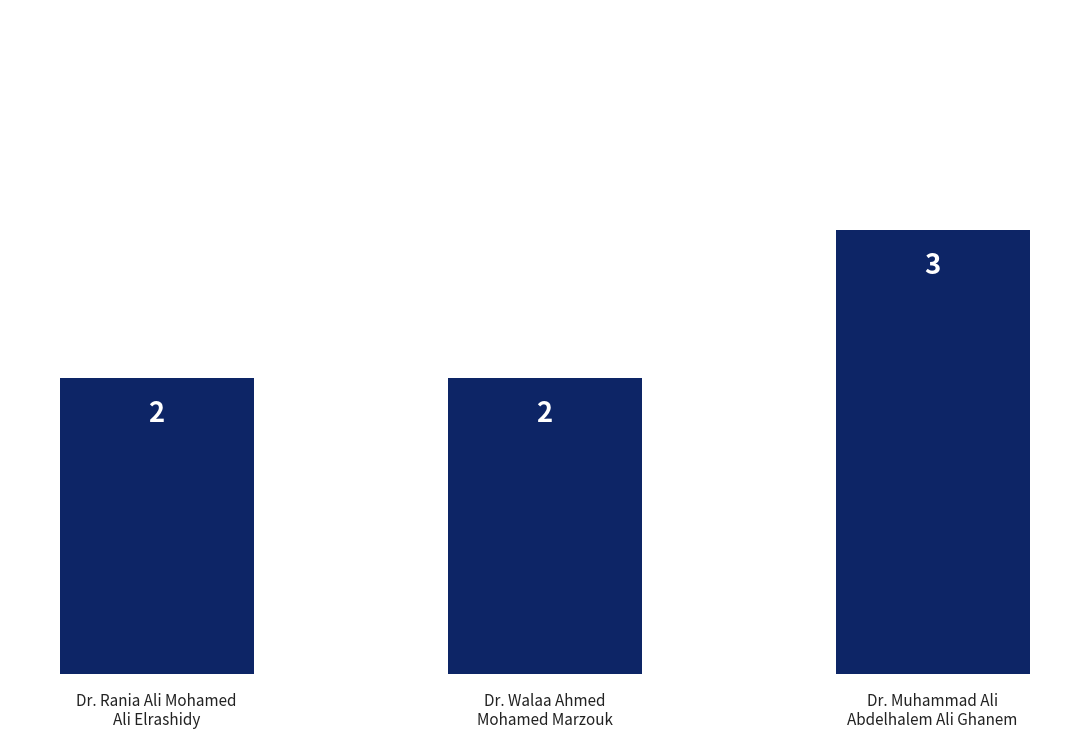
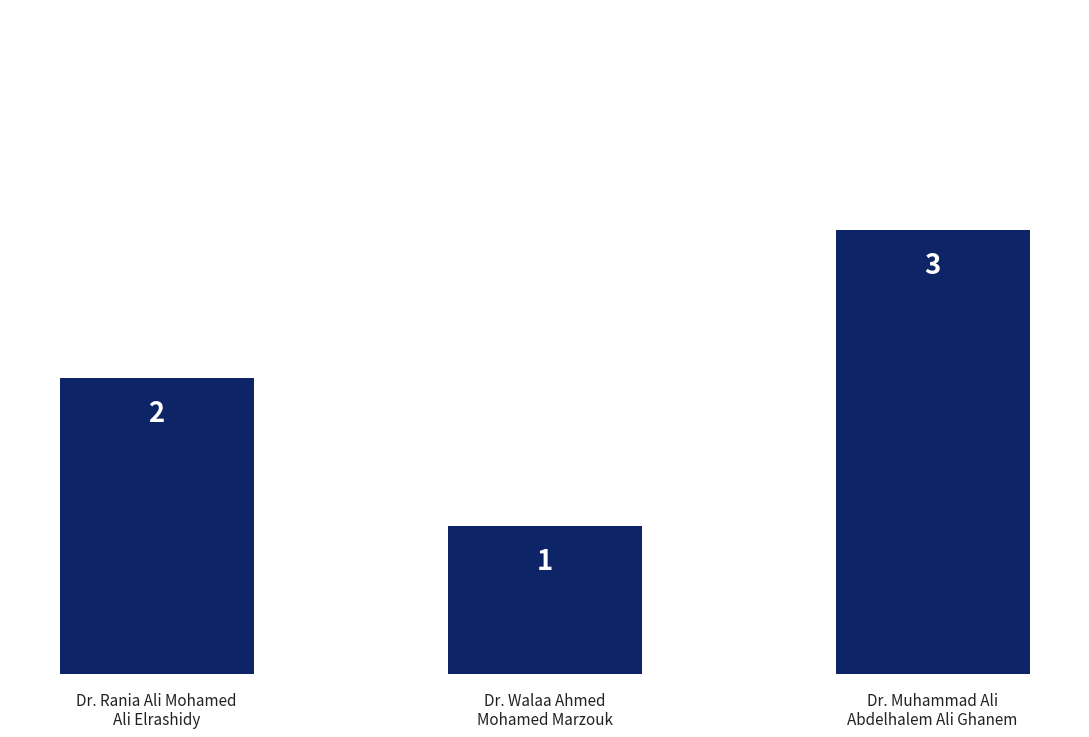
  {
    "Dr. Rania Ali Mohamed Ali Elrashidy": 2,
-   "Dr. Walaa Ahmed Mohamed Marzouk": 2,
+   "Dr. Walaa Ahmed Mohamed Marzouk": 1,
    "Dr. Muhammad Ali Abdelhalem Ali Ghanem": 3
  }
